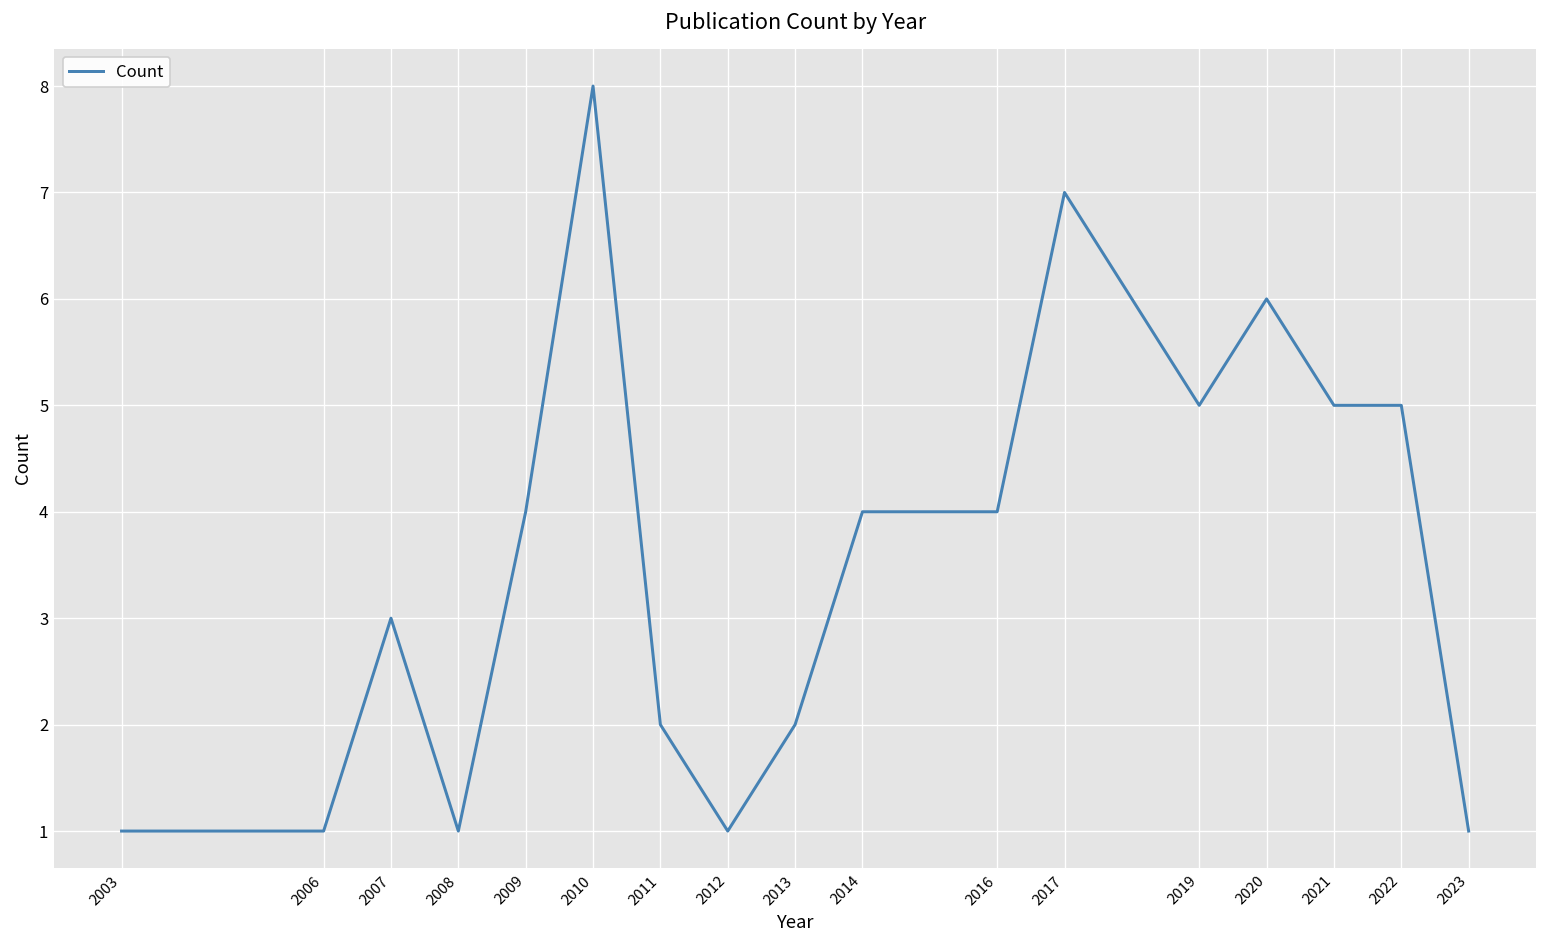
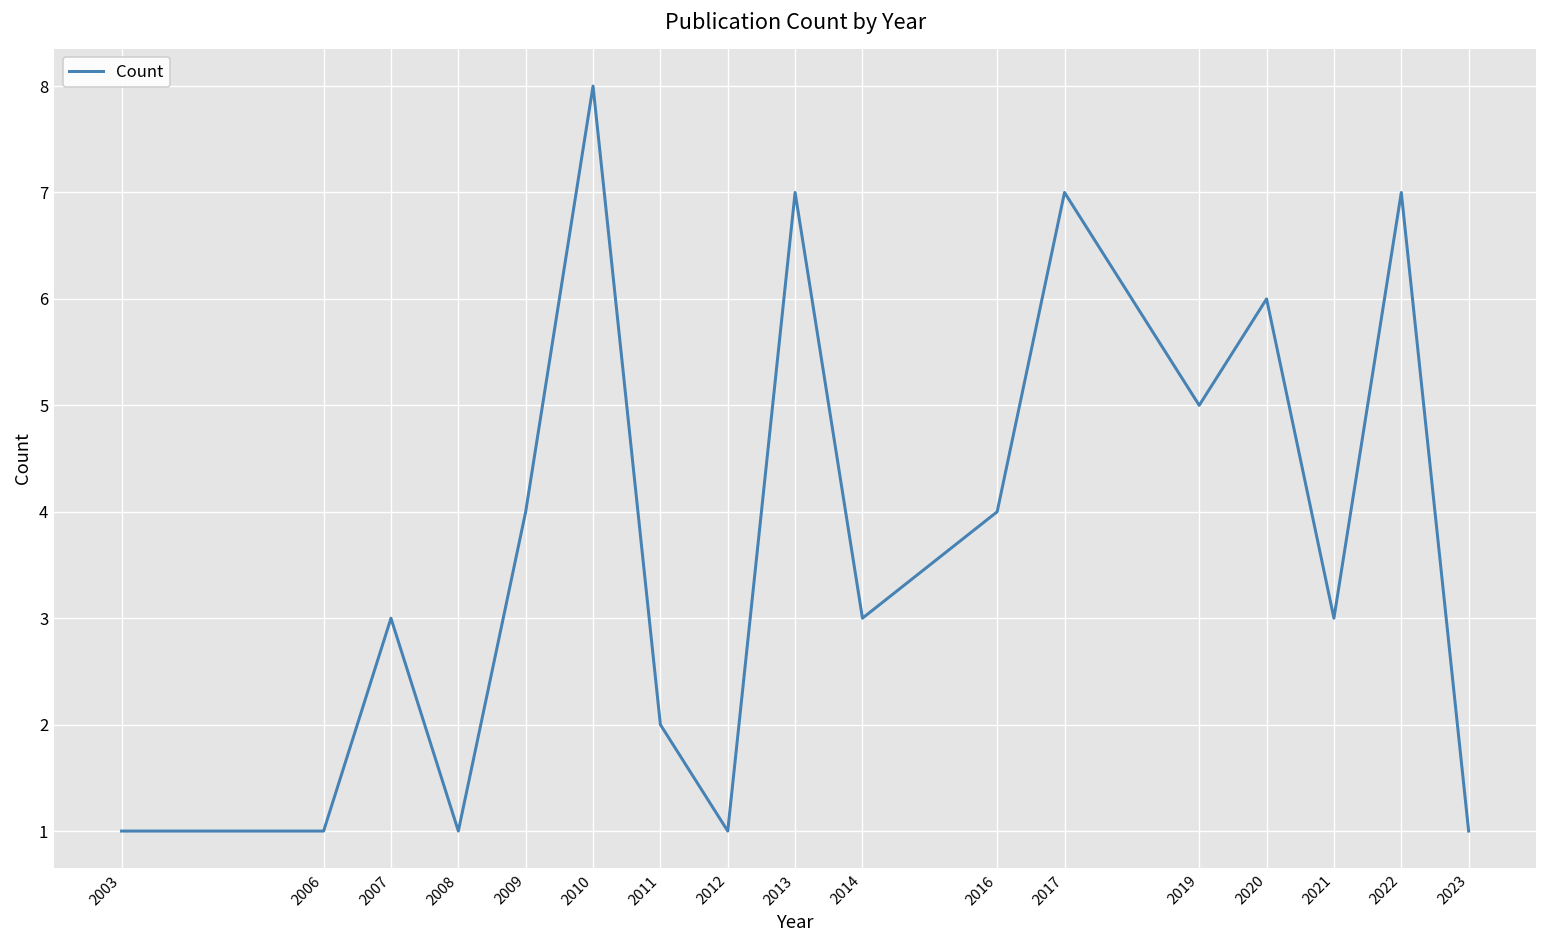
  {
    "2003": 1,
    "2006": 1,
    "2007": 3,
    "2008": 1,
    "2009": 4,
    "2010": 8,
    "2011": 2,
    "2012": 1,
-   "2013": 2,
-   "2014": 4,
+   "2013": 7,
+   "2014": 3,
    "2016": 4,
    "2017": 7,
    "2019": 5,
    "2020": 6,
-   "2021": 5,
-   "2022": 5,
+   "2021": 3,
+   "2022": 7,
    "2023": 1
  }
